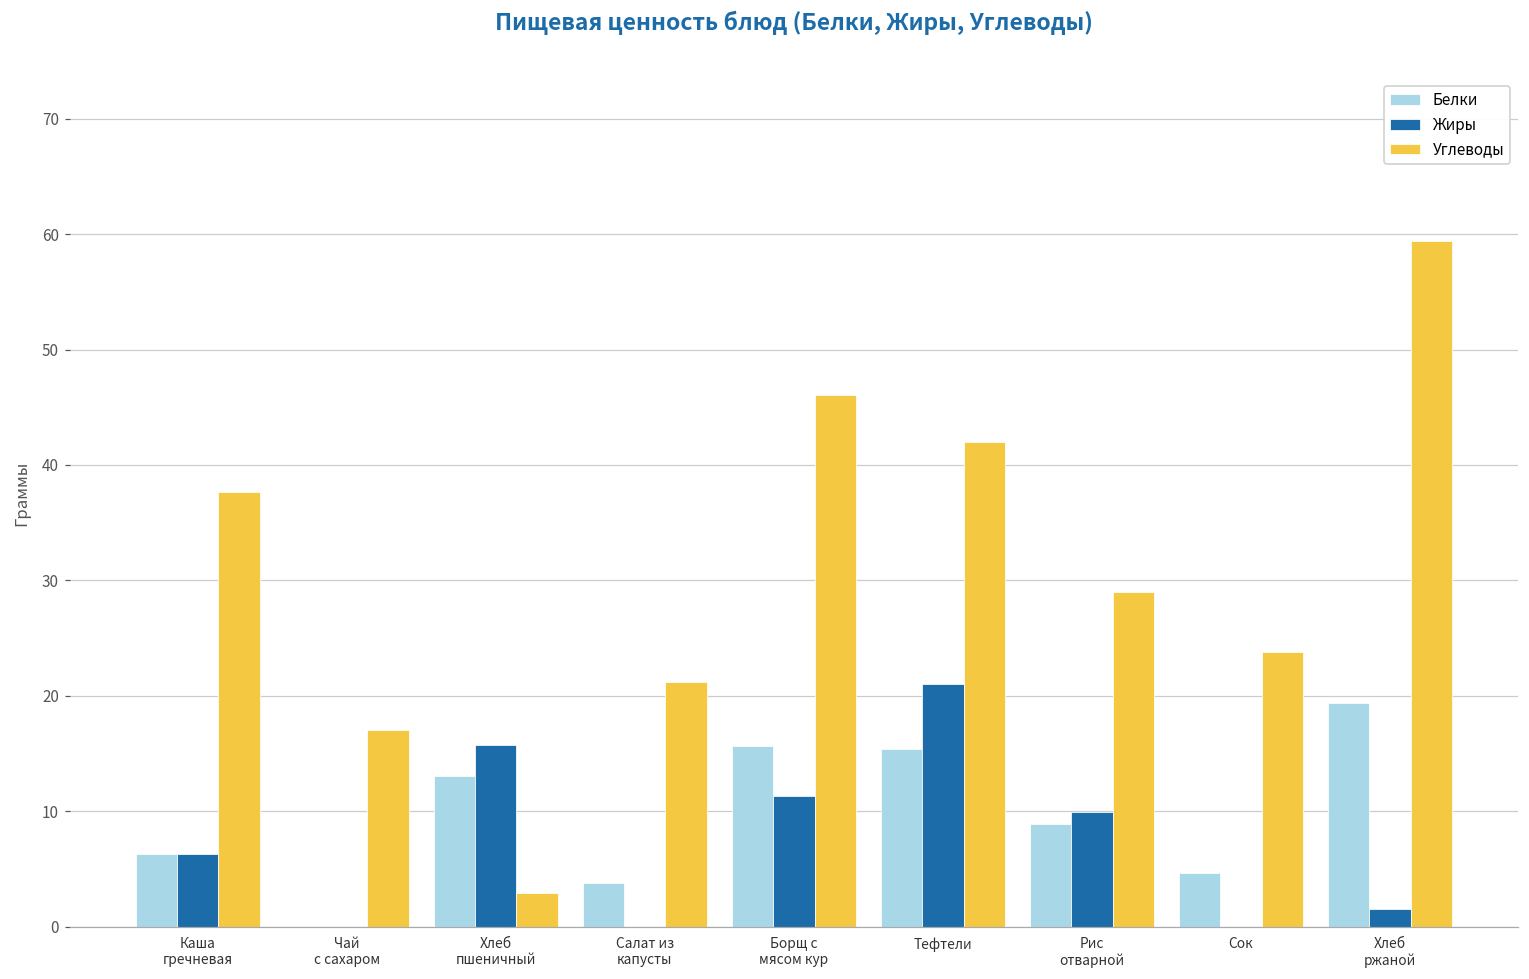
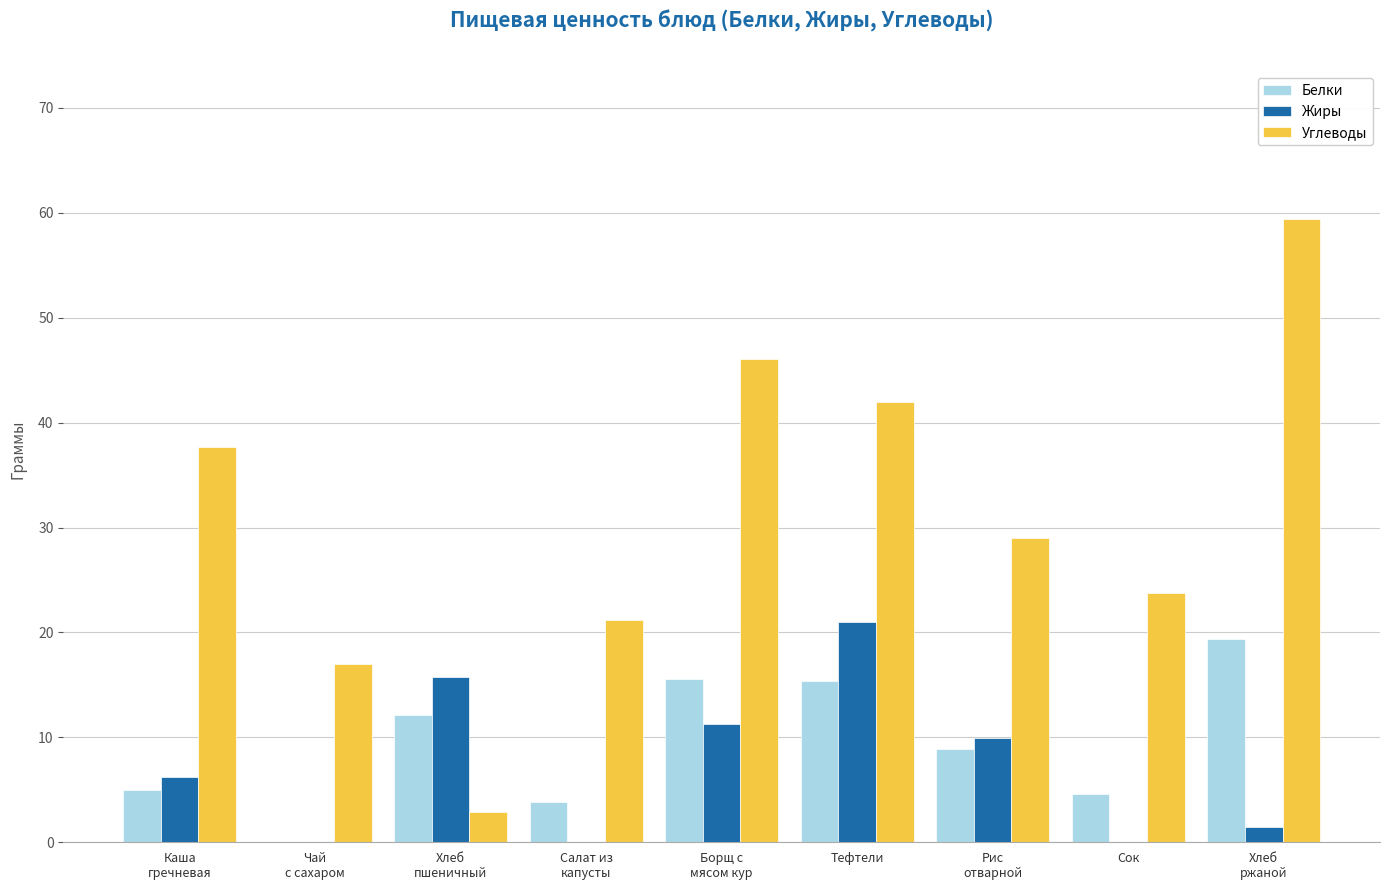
  {
    "Белки": {
-     "Каша гречневая": 6.3,
+     "Каша гречневая": 5.0,
      "Чай с сахаром": 0.0,
-     "Хлеб пшеничный": 13.0,
+     "Хлеб пшеничный": 12.1,
      "Салат из капусты": 3.8,
      "Борщ с мясом кур": 15.6,
      "Тефтели": 15.4,
      "Рис отварной": 8.9,
      "Сок": 4.6,
      "Хлеб ржаной": 19.3
    },
    "Жиры": {
      "Каша гречневая": 6.3,
      "Чай с сахаром": 0.0,
      "Хлеб пшеничный": 15.8,
      "Салат из капусты": 0.0,
      "Борщ с мясом кур": 11.3,
      "Тефтели": 21.0,
      "Рис отварной": 9.9,
      "Сок": 0.0,
      "Хлеб ржаной": 1.5
    },
    "Углеводы": {
      "Каша гречневая": 37.6,
      "Чай с сахаром": 17.0,
      "Хлеб пшеничный": 2.9,
      "Салат из капусты": 21.2,
      "Борщ с мясом кур": 46.1,
      "Тефтели": 42.0,
      "Рис отварной": 29.0,
      "Сок": 23.8,
      "Хлеб ржаной": 59.4
    }
  }
